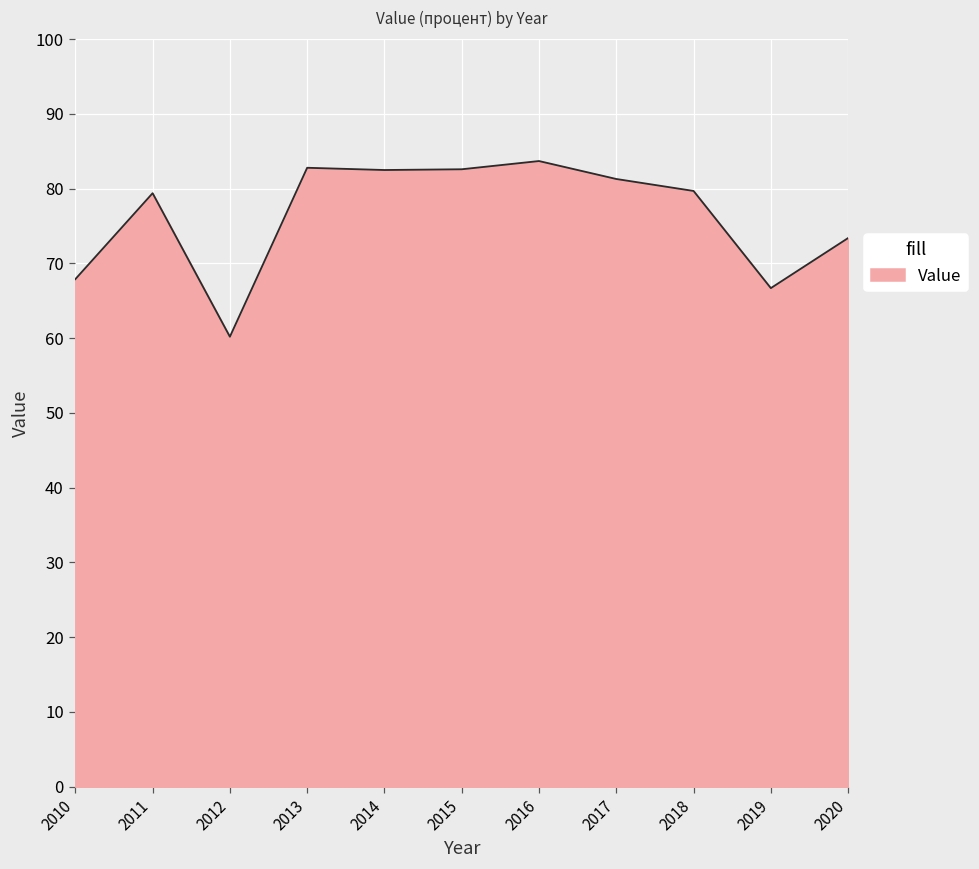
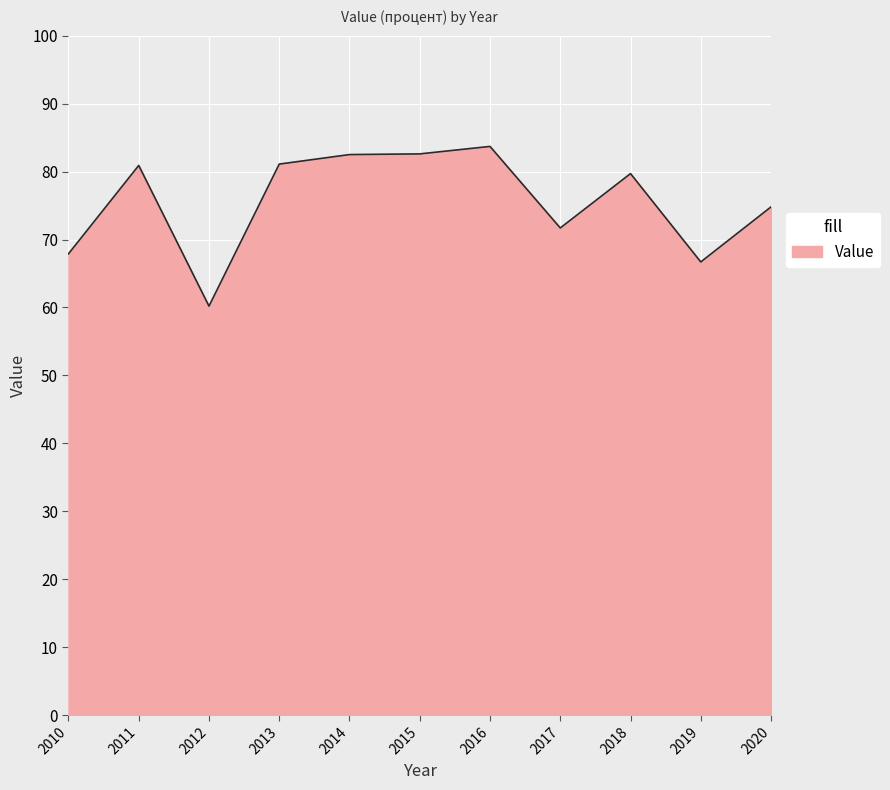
  {
    "2010": 68,
-   "2011": 79,
+   "2011": 81,
    "2012": 60,
-   "2013": 83,
+   "2013": 81,
    "2014": 83,
    "2015": 83,
    "2016": 84,
-   "2017": 81,
+   "2017": 72,
    "2018": 80,
    "2019": 67,
-   "2020": 73
+   "2020": 75
  }
